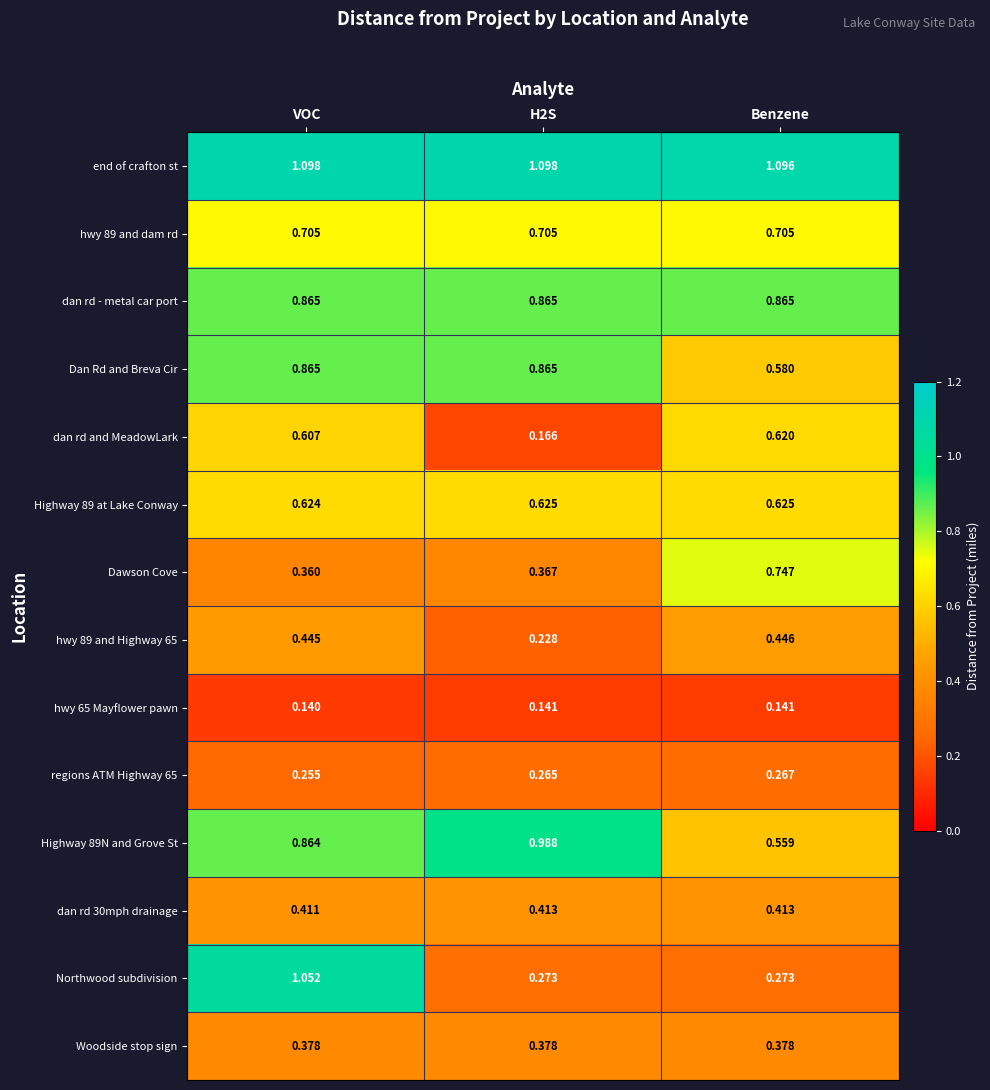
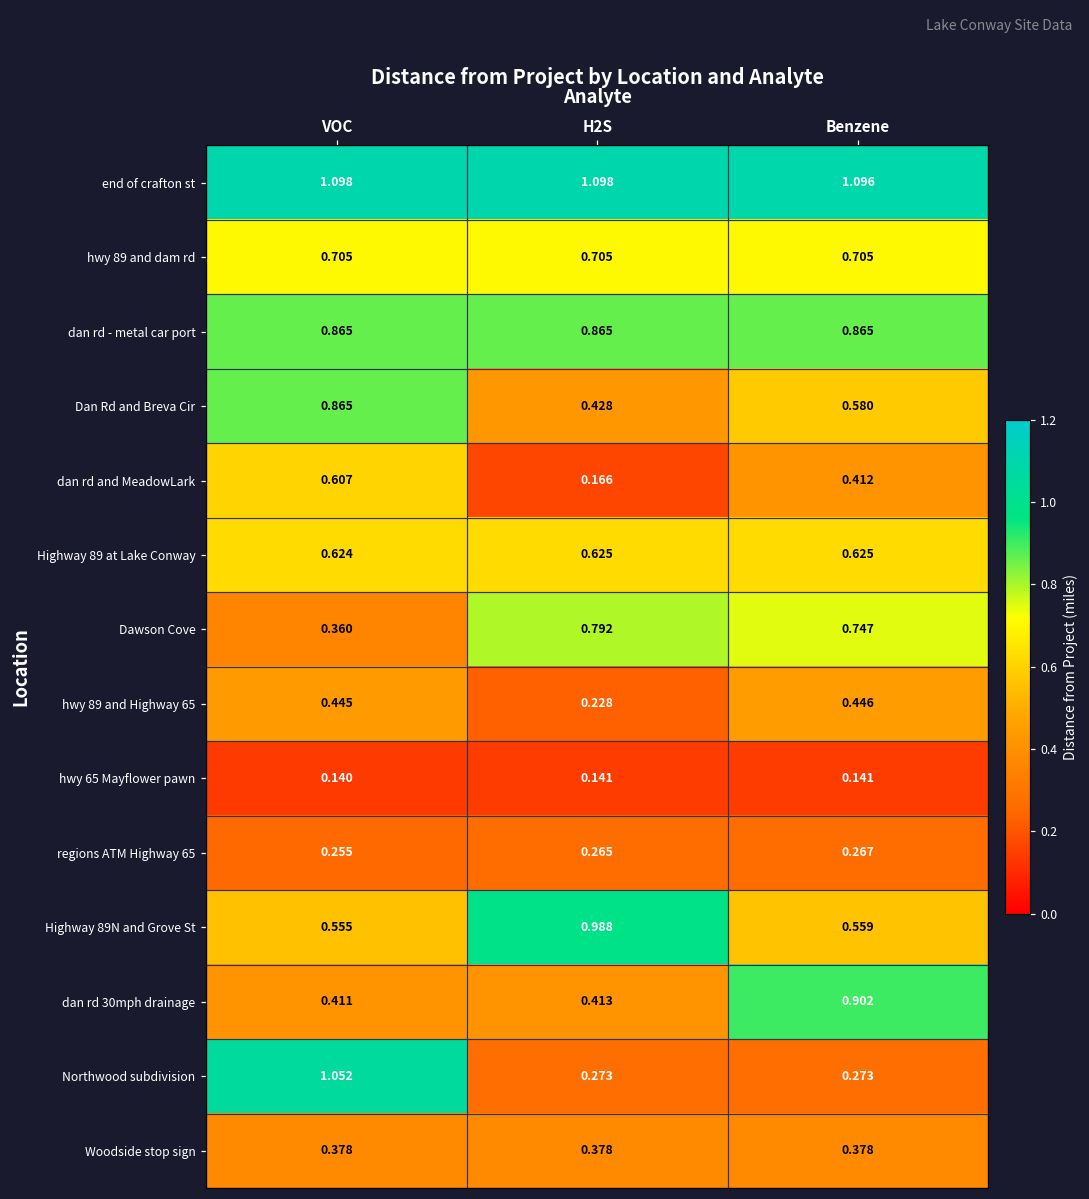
  {
    "end of crafton st": {
      "VOC": 1.098,
      "H2S": 1.098,
      "Benzene": 1.096
    },
    "hwy 89 and dam rd": {
      "VOC": 0.705,
      "H2S": 0.705,
      "Benzene": 0.705
    },
    "dan rd - metal car port": {
      "VOC": 0.865,
      "H2S": 0.865,
      "Benzene": 0.865
    },
    "Dan Rd and Breva Cir": {
      "VOC": 0.865,
-     "H2S": 0.865,
+     "H2S": 0.428,
      "Benzene": 0.580
    },
    "dan rd and MeadowLark": {
      "VOC": 0.607,
      "H2S": 0.166,
-     "Benzene": 0.620
+     "Benzene": 0.412
    },
    "Highway 89 at Lake Conway": {
      "VOC": 0.624,
      "H2S": 0.625,
      "Benzene": 0.625
    },
    "Dawson Cove": {
      "VOC": 0.360,
-     "H2S": 0.367,
+     "H2S": 0.792,
      "Benzene": 0.747
    },
    "hwy 89 and Highway 65": {
      "VOC": 0.445,
      "H2S": 0.228,
      "Benzene": 0.446
    },
    "hwy 65 Mayflower pawn": {
      "VOC": 0.140,
      "H2S": 0.141,
      "Benzene": 0.141
    },
    "regions ATM Highway 65": {
      "VOC": 0.255,
      "H2S": 0.265,
      "Benzene": 0.267
    },
    "Highway 89N and Grove St": {
-     "VOC": 0.864,
+     "VOC": 0.555,
      "H2S": 0.988,
      "Benzene": 0.559
    },
    "dan rd 30mph drainage": {
      "VOC": 0.411,
      "H2S": 0.413,
-     "Benzene": 0.413
+     "Benzene": 0.902
    },
    "Northwood subdivision": {
      "VOC": 1.052,
      "H2S": 0.273,
      "Benzene": 0.273
    },
    "Woodside stop sign": {
      "VOC": 0.378,
      "H2S": 0.378,
      "Benzene": 0.378
    }
  }
